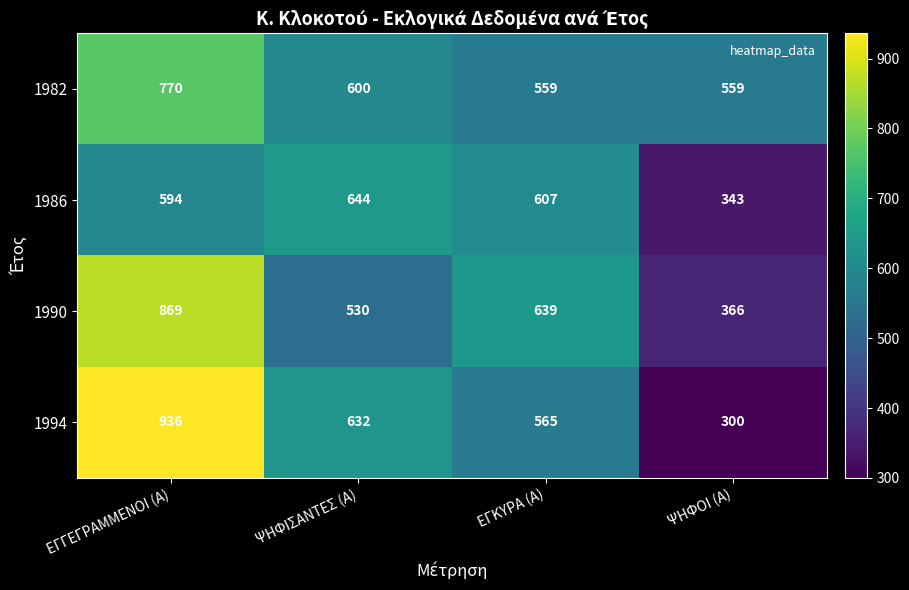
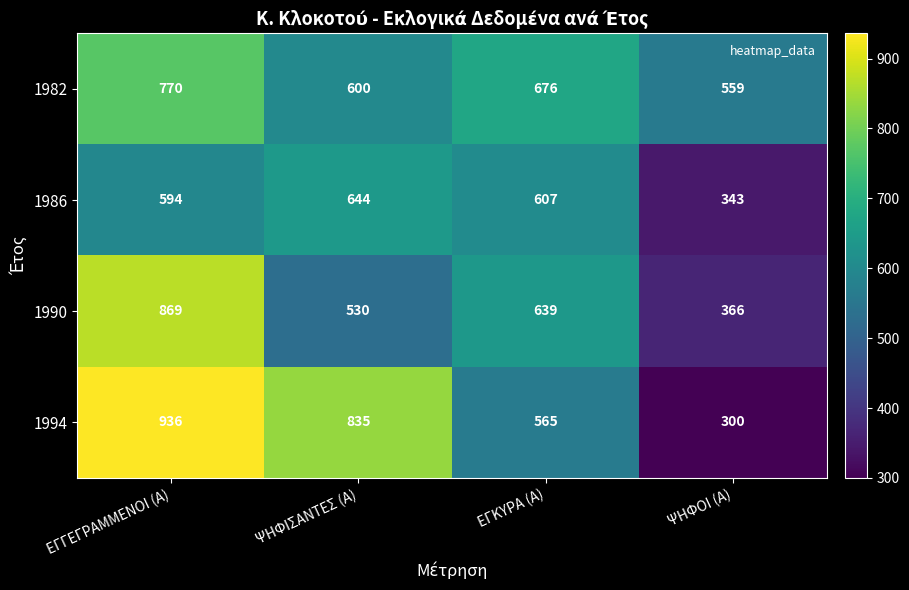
  {
    "1982": {
      "ΕΓΓΕΓΡΑΜΜΕΝΟΙ (Α)": 770,
      "ΨΗΦΙΣΑΝΤΕΣ (Α)": 600,
-     "ΕΓΚΥΡΑ (Α)": 559,
+     "ΕΓΚΥΡΑ (Α)": 676,
      "ΨΗΦΟΙ (Α)": 559
    },
    "1986": {
      "ΕΓΓΕΓΡΑΜΜΕΝΟΙ (Α)": 594,
      "ΨΗΦΙΣΑΝΤΕΣ (Α)": 644,
      "ΕΓΚΥΡΑ (Α)": 607,
      "ΨΗΦΟΙ (Α)": 343
    },
    "1990": {
      "ΕΓΓΕΓΡΑΜΜΕΝΟΙ (Α)": 869,
      "ΨΗΦΙΣΑΝΤΕΣ (Α)": 530,
      "ΕΓΚΥΡΑ (Α)": 639,
      "ΨΗΦΟΙ (Α)": 366
    },
    "1994": {
      "ΕΓΓΕΓΡΑΜΜΕΝΟΙ (Α)": 936,
-     "ΨΗΦΙΣΑΝΤΕΣ (Α)": 632,
+     "ΨΗΦΙΣΑΝΤΕΣ (Α)": 835,
      "ΕΓΚΥΡΑ (Α)": 565,
      "ΨΗΦΟΙ (Α)": 300
    }
  }
